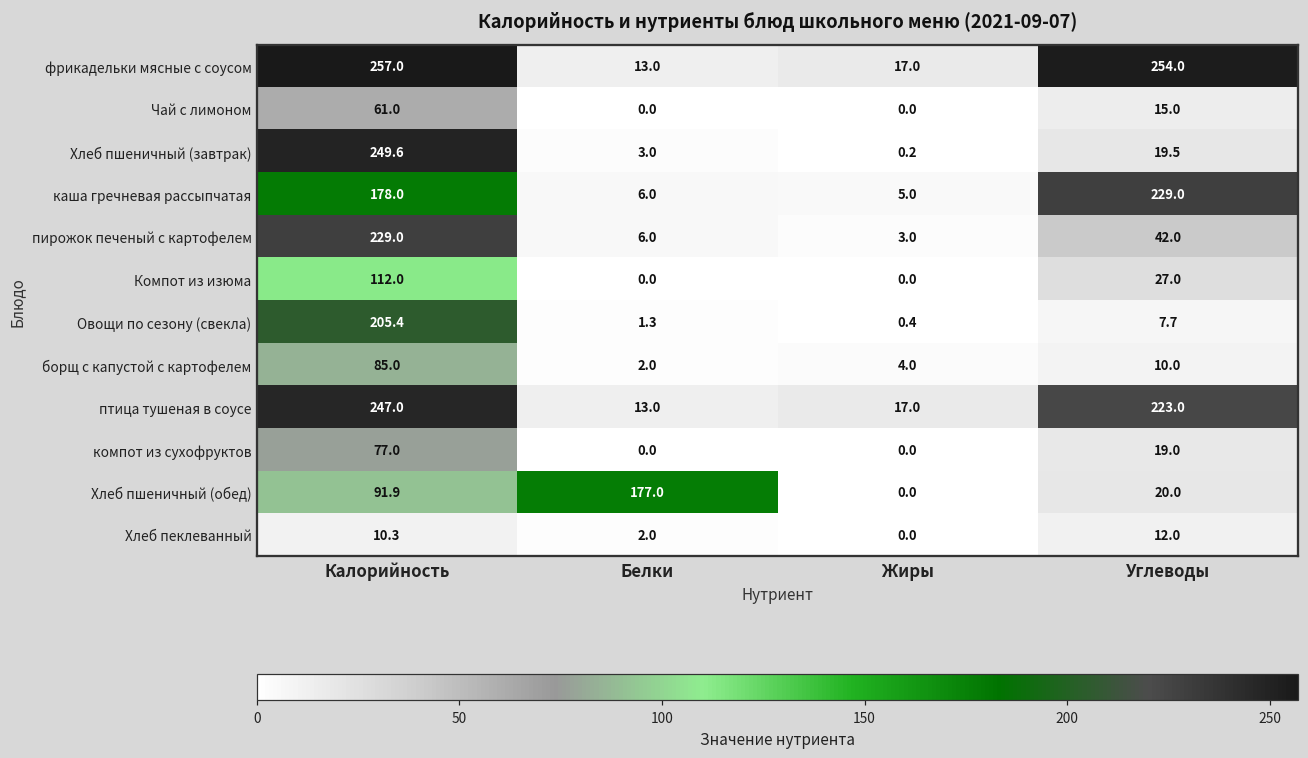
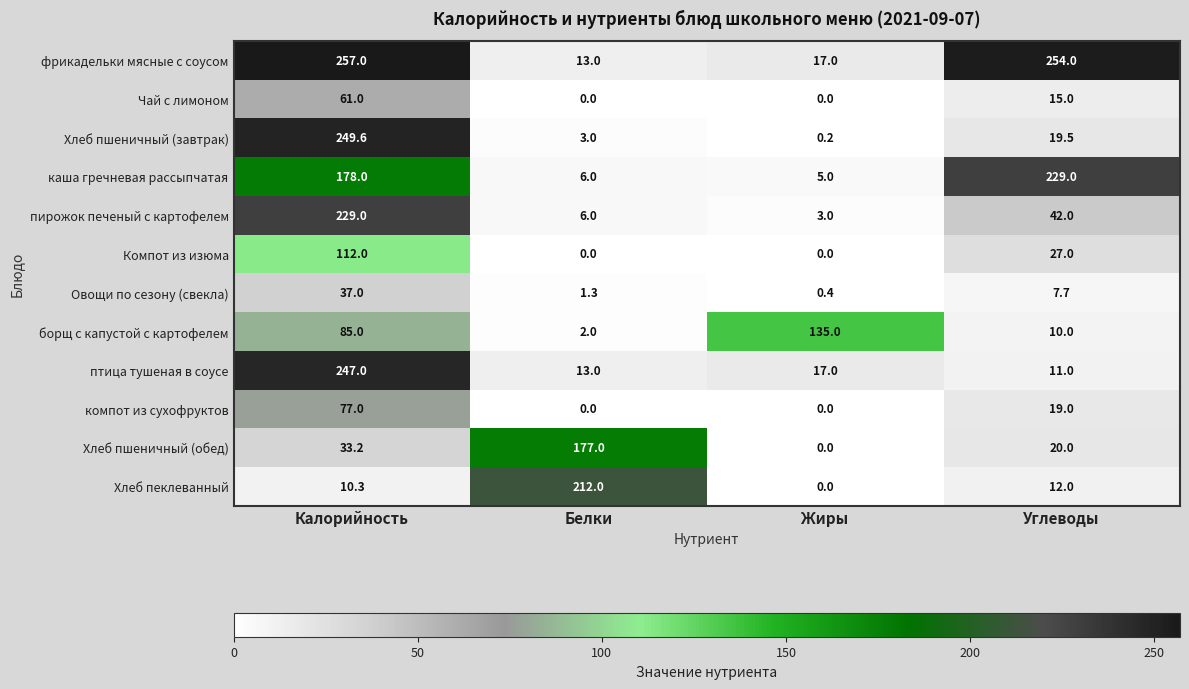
  {
    "фрикадельки мясные с соусом": {
      "Калорийность": 257.0,
      "Белки": 13.0,
      "Жиры": 17.0,
      "Углеводы": 254.0
    },
    "Чай с лимоном": {
      "Калорийность": 61.0,
      "Белки": 0.0,
      "Жиры": 0.0,
      "Углеводы": 15.0
    },
    "Хлеб пшеничный (завтрак)": {
      "Калорийность": 249.6,
      "Белки": 3.0,
      "Жиры": 0.2,
      "Углеводы": 19.5
    },
    "каша гречневая рассыпчатая": {
      "Калорийность": 178.0,
      "Белки": 6.0,
      "Жиры": 5.0,
      "Углеводы": 229.0
    },
    "пирожок печеный с картофелем": {
      "Калорийность": 229.0,
      "Белки": 6.0,
      "Жиры": 3.0,
      "Углеводы": 42.0
    },
    "Компот из изюма": {
      "Калорийность": 112.0,
      "Белки": 0.0,
      "Жиры": 0.0,
      "Углеводы": 27.0
    },
    "Овощи по сезону (свекла)": {
-     "Калорийность": 205.4,
+     "Калорийность": 37.0,
      "Белки": 1.3,
      "Жиры": 0.4,
      "Углеводы": 7.7
    },
    "борщ с капустой с картофелем": {
      "Калорийность": 85.0,
      "Белки": 2.0,
-     "Жиры": 4.0,
+     "Жиры": 135.0,
      "Углеводы": 10.0
    },
    "птица тушеная в соусе": {
      "Калорийность": 247.0,
      "Белки": 13.0,
      "Жиры": 17.0,
-     "Углеводы": 223.0
+     "Углеводы": 11.0
    },
    "компот из сухофруктов": {
      "Калорийность": 77.0,
      "Белки": 0.0,
      "Жиры": 0.0,
      "Углеводы": 19.0
    },
    "Хлеб пшеничный (обед)": {
-     "Калорийность": 91.9,
+     "Калорийность": 33.2,
      "Белки": 177.0,
      "Жиры": 0.0,
      "Углеводы": 20.0
    },
    "Хлеб пеклеванный": {
      "Калорийность": 10.3,
-     "Белки": 2.0,
+     "Белки": 212.0,
      "Жиры": 0.0,
      "Углеводы": 12.0
    }
  }
